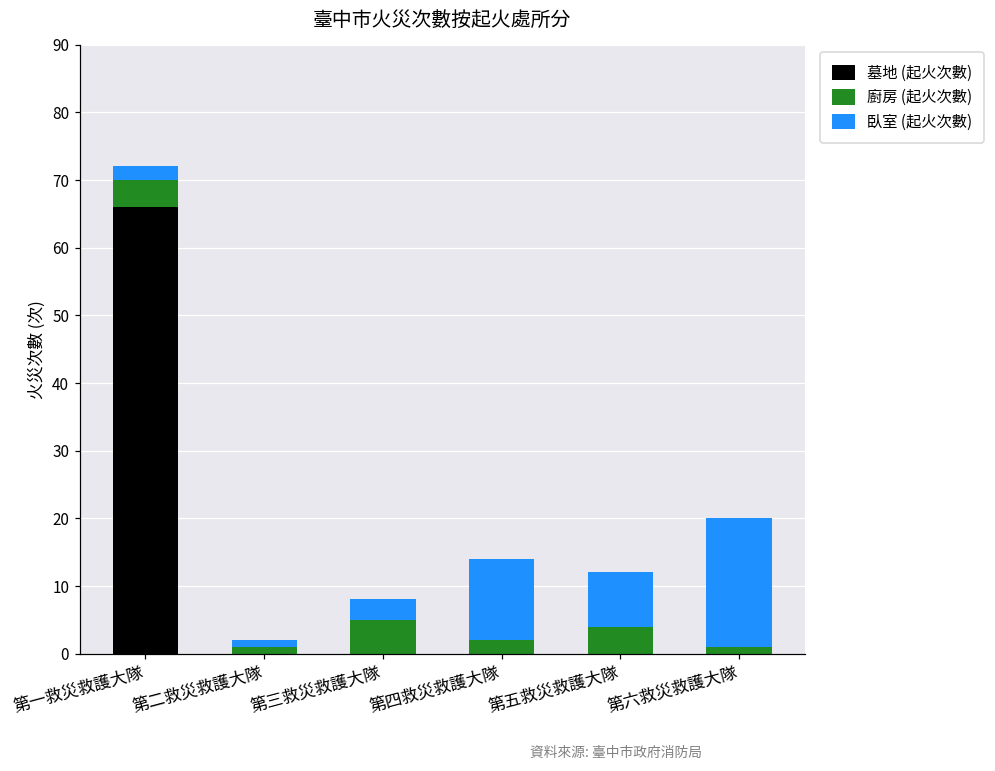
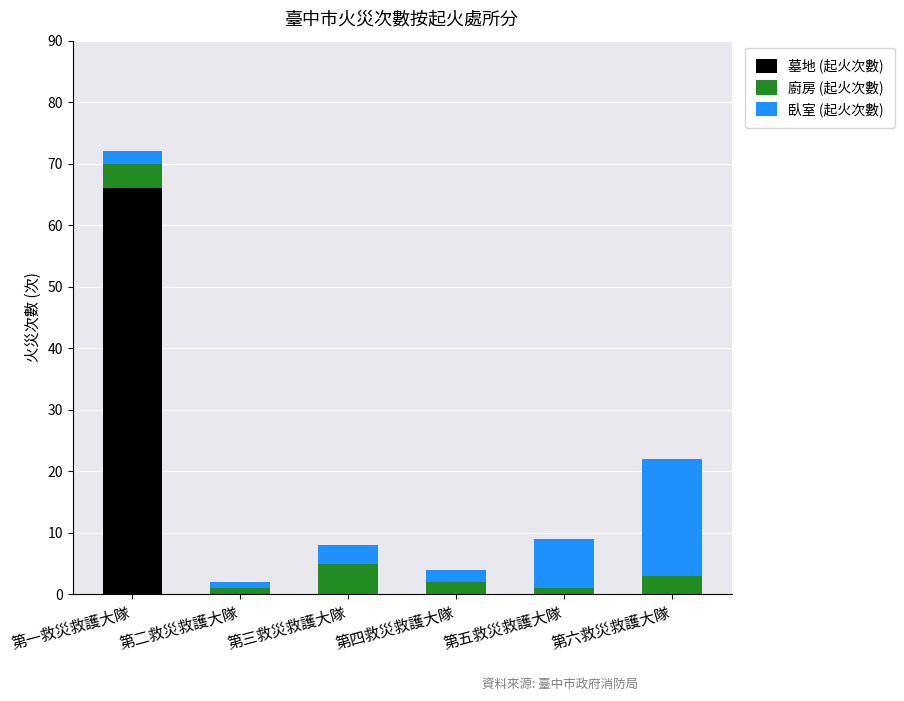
  {
    "墓地 (起火次數)": {
      "第一救災救護大隊": 66,
      "第二救災救護大隊": 0,
      "第三救災救護大隊": 0,
      "第四救災救護大隊": 0,
      "第五救災救護大隊": 0,
      "第六救災救護大隊": 0
    },
    "廚房 (起火次數)": {
      "第一救災救護大隊": 4,
      "第二救災救護大隊": 1,
      "第三救災救護大隊": 5,
      "第四救災救護大隊": 2,
-     "第五救災救護大隊": 4,
-     "第六救災救護大隊": 1
+     "第五救災救護大隊": 1,
+     "第六救災救護大隊": 3
    },
    "臥室 (起火次數)": {
      "第一救災救護大隊": 2,
      "第二救災救護大隊": 1,
      "第三救災救護大隊": 3,
-     "第四救災救護大隊": 12,
+     "第四救災救護大隊": 2,
      "第五救災救護大隊": 8,
      "第六救災救護大隊": 19
    }
  }
